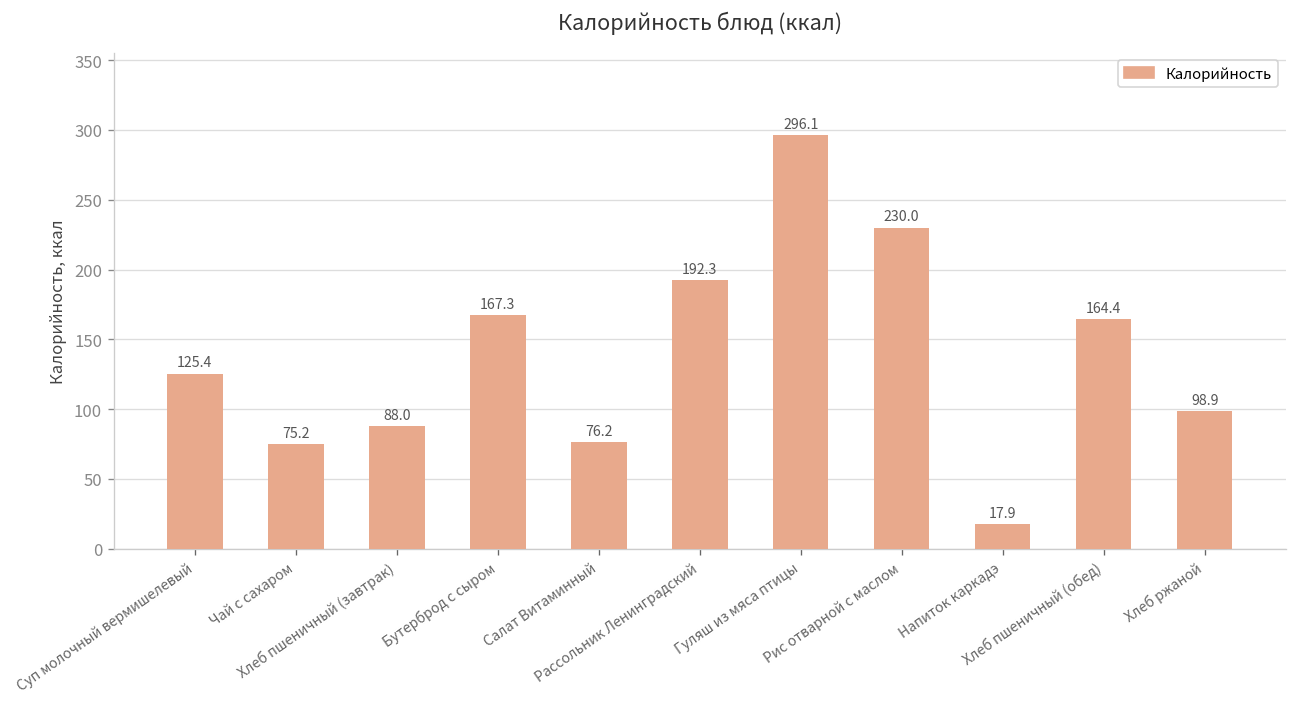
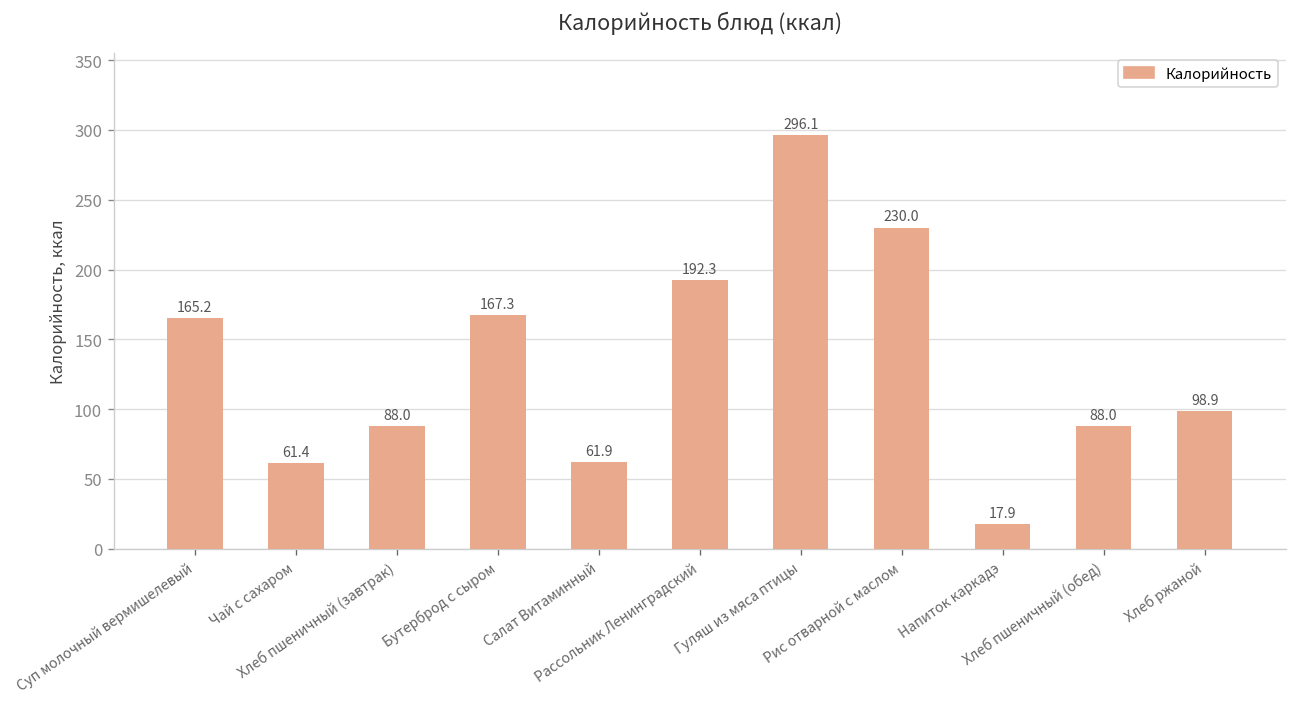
  {
-   "Суп молочный вермишелевый": 125.4,
-   "Чай с сахаром": 75.2,
+   "Суп молочный вермишелевый": 165.2,
+   "Чай с сахаром": 61.4,
    "Хлеб пшеничный (завтрак)": 88.0,
    "Бутерброд с сыром": 167.3,
-   "Салат Витаминный": 76.2,
+   "Салат Витаминный": 61.9,
    "Рассольник Ленинградский": 192.3,
    "Гуляш из мяса птицы": 296.1,
    "Рис отварной с маслом": 230.0,
    "Напиток каркадэ": 17.9,
-   "Хлеб пшеничный (обед)": 164.4,
+   "Хлеб пшеничный (обед)": 88.0,
    "Хлеб ржаной": 98.9
  }
